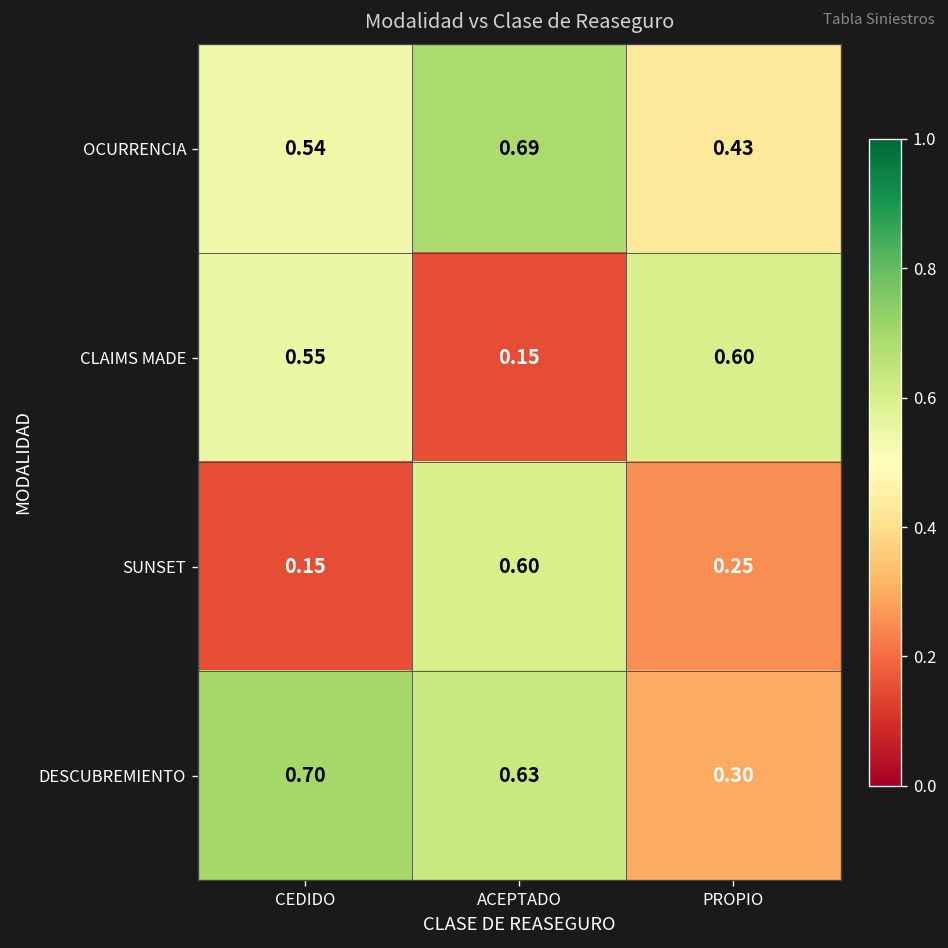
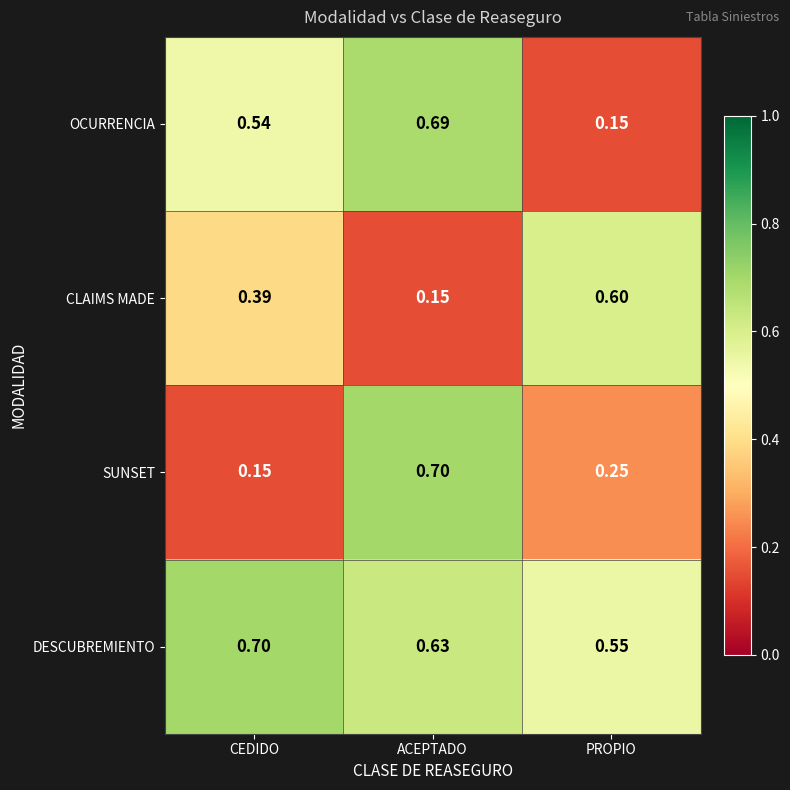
  {
    "OCURRENCIA": {
      "CEDIDO": 0.54,
      "ACEPTADO": 0.69,
-     "PROPIO": 0.43
+     "PROPIO": 0.15
    },
    "CLAIMS MADE": {
-     "CEDIDO": 0.55,
+     "CEDIDO": 0.39,
      "ACEPTADO": 0.15,
      "PROPIO": 0.60
    },
    "SUNSET": {
      "CEDIDO": 0.15,
-     "ACEPTADO": 0.60,
+     "ACEPTADO": 0.70,
      "PROPIO": 0.25
    },
    "DESCUBREMIENTO": {
      "CEDIDO": 0.70,
      "ACEPTADO": 0.63,
-     "PROPIO": 0.30
+     "PROPIO": 0.55
    }
  }
